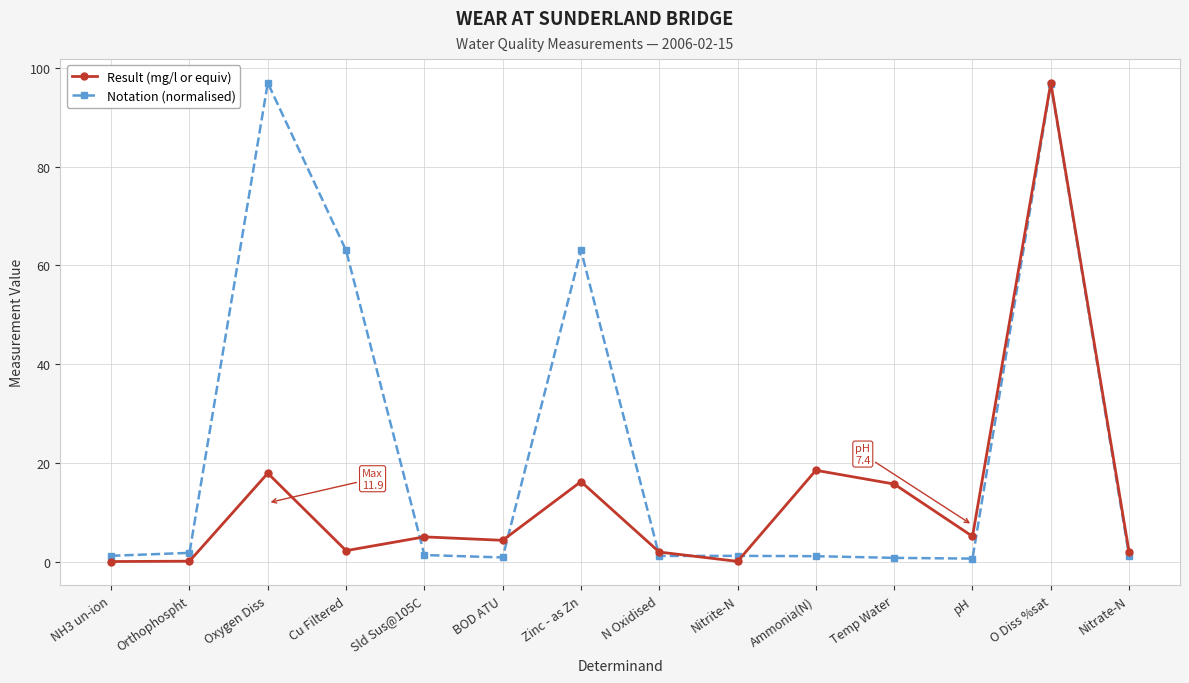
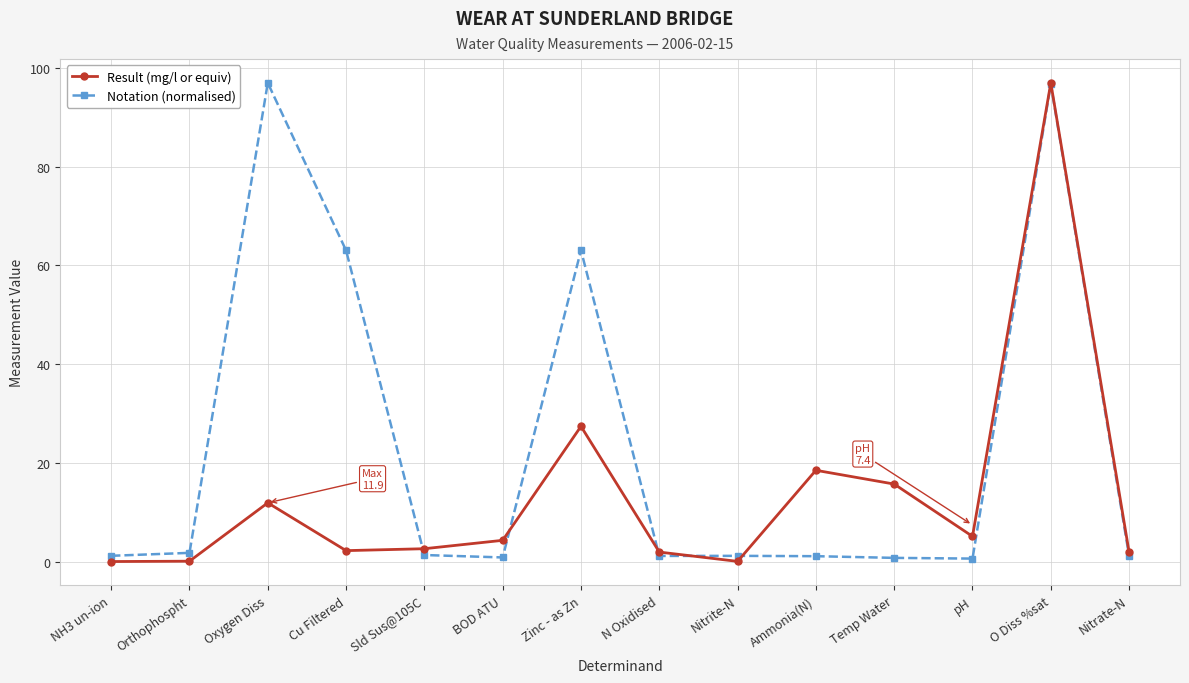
  {
    "Result (mg/l or equiv)": {
      "NH3 un-ion": 0,
      "Orthophospht": 0,
-     "Oxygen Diss": 18,
+     "Oxygen Diss": 12,
      "Cu Filtered": 2,
-     "Sld Sus@105C": 5,
+     "Sld Sus@105C": 3,
      "BOD ATU": 4,
-     "Zinc - as Zn": 16,
+     "Zinc - as Zn": 27,
      "N Oxidised": 2,
      "Nitrite-N": 0,
      "Ammonia(N)": 18,
      "pH": 5,
      "Nitrate-N": 2
    },
    "Notation (normalised)": {
      "NH3 un-ion": 1,
      "Orthophospht": 2,
      "Oxygen Diss": 97,
      "Cu Filtered": 63,
      "Sld Sus@105C": 1,
      "BOD ATU": 1,
      "Zinc - as Zn": 63,
      "N Oxidised": 1,
      "Nitrite-N": 1,
      "Ammonia(N)": 1,
      "Temp Water": 1,
      "pH": 1,
      "Nitrate-N": 1
    }
  }
